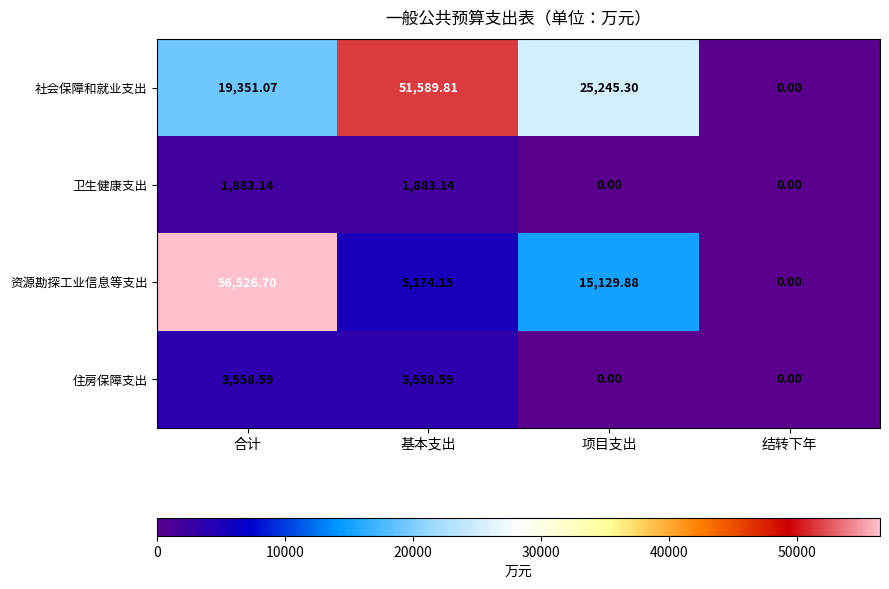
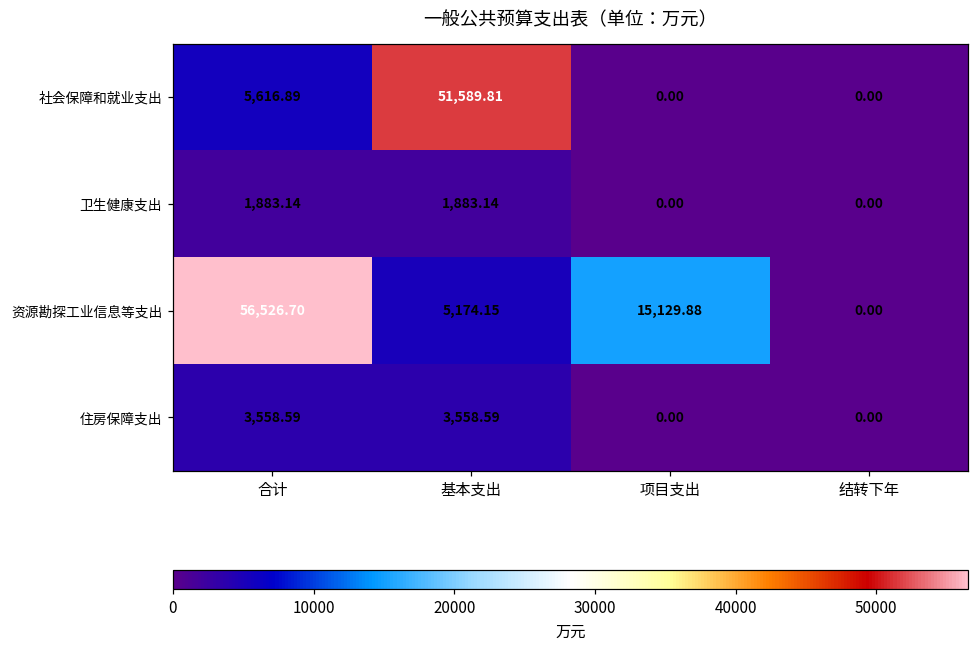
  {
    "社会保障和就业支出": {
-     "合计": "19,351.07",
+     "合计": "5,616.89",
      "基本支出": "51,589.81",
-     "项目支出": "25,245.30",
+     "项目支出": "0.00",
      "结转下年": "0.00"
    },
    "卫生健康支出": {
      "合计": "1,883.14",
      "基本支出": "1,883.14",
      "项目支出": "0.00",
      "结转下年": "0.00"
    },
    "资源勘探工业信息等支出": {
      "合计": "56,526.70",
      "基本支出": "5,174.15",
      "项目支出": "15,129.88",
      "结转下年": "0.00"
    },
    "住房保障支出": {
      "合计": "3,558.59",
      "基本支出": "3,558.59",
      "项目支出": "0.00",
      "结转下年": "0.00"
    }
  }
